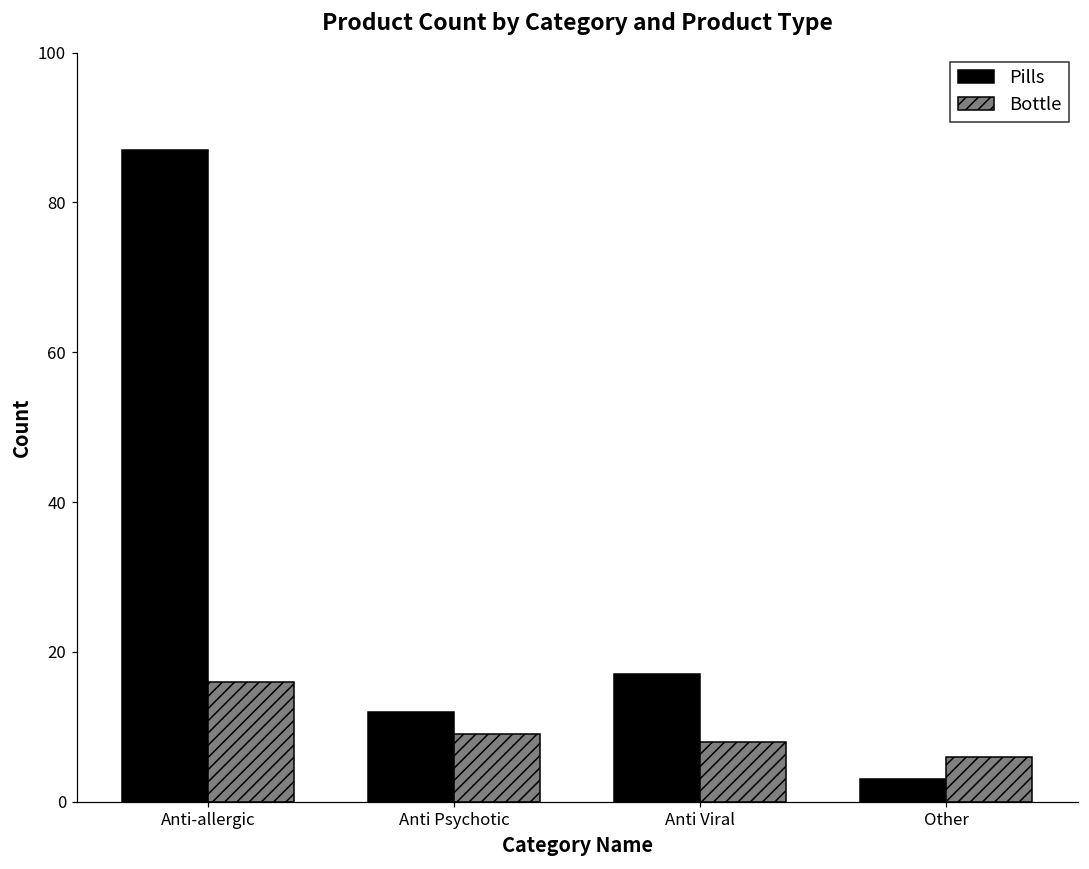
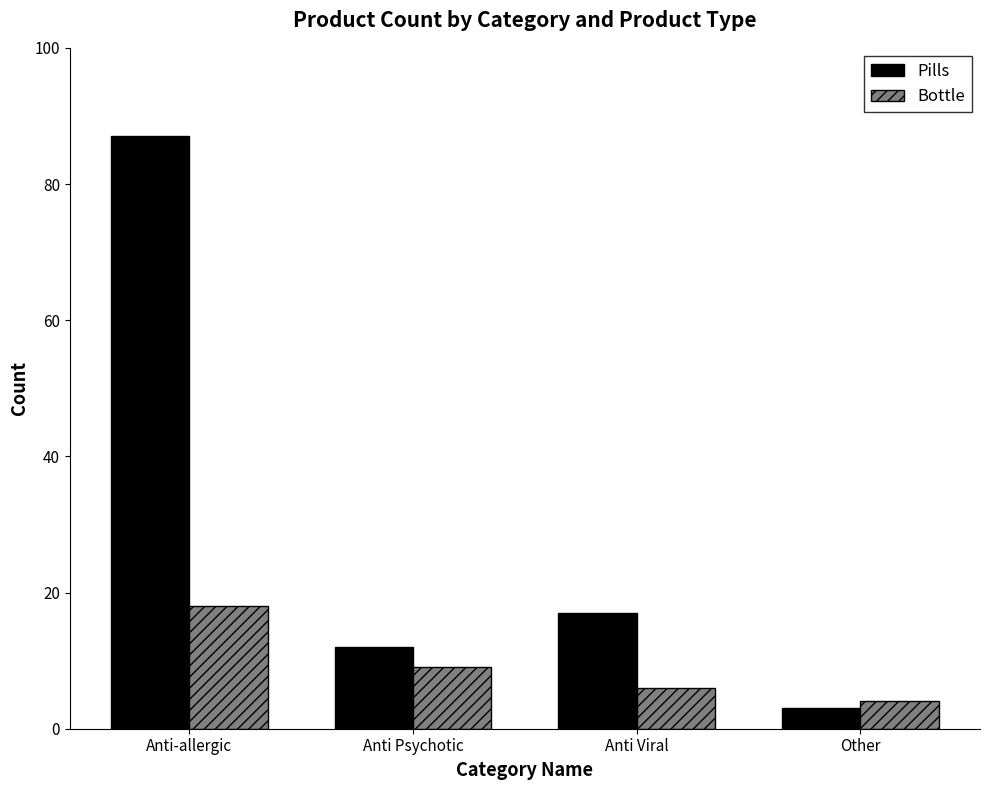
  {
    "Pills": {
      "Anti-allergic": 87,
      "Anti Psychotic": 12,
      "Anti Viral": 17,
      "Other": 3
    },
    "Bottle": {
-     "Anti-allergic": 16,
+     "Anti-allergic": 18,
      "Anti Psychotic": 9,
-     "Anti Viral": 8,
-     "Other": 6
+     "Anti Viral": 6,
+     "Other": 4
    }
  }
